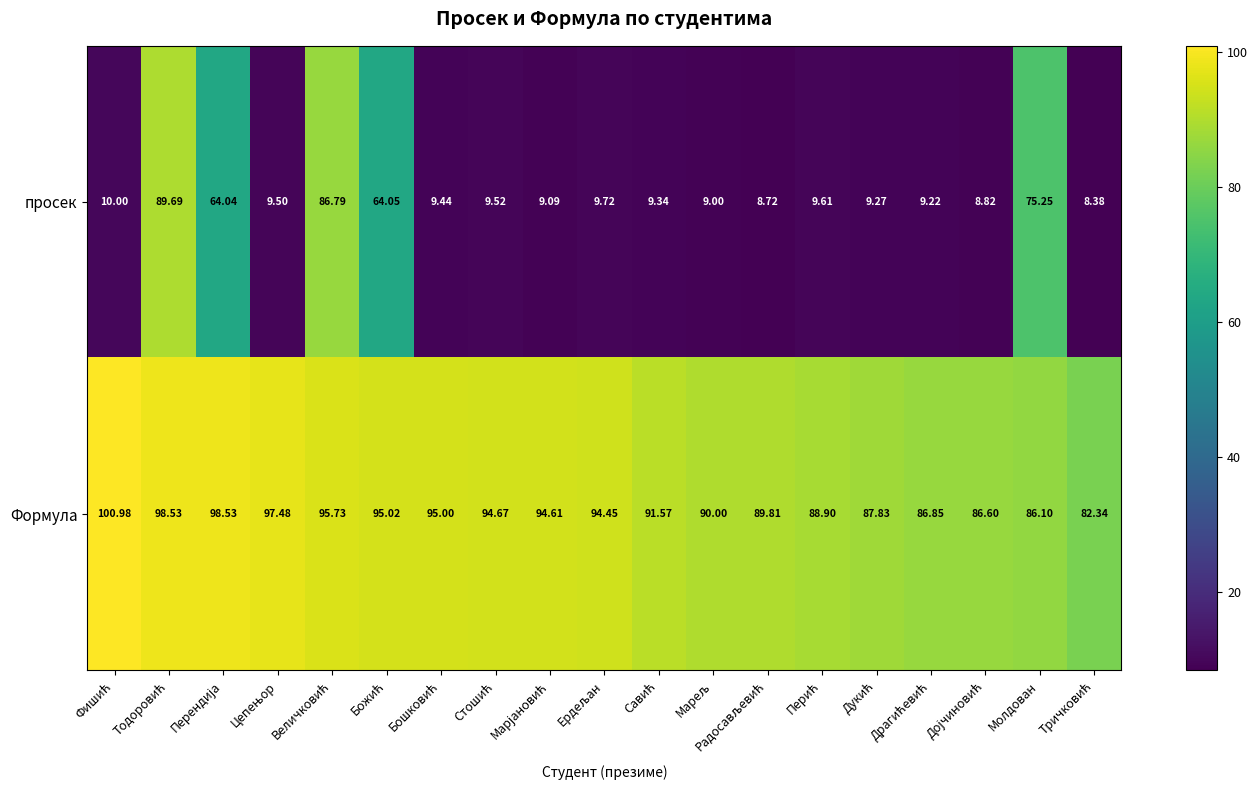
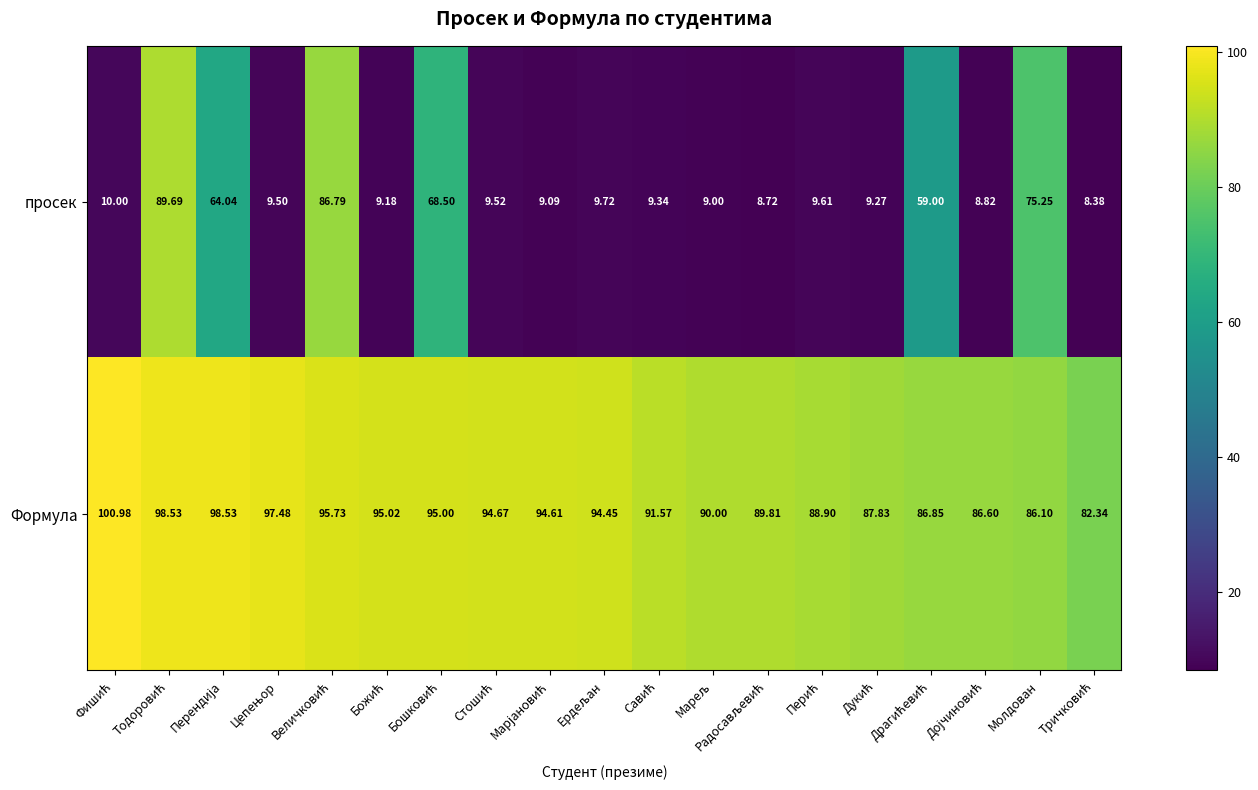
  {
    "просек": {
      "Фишић": 10.00,
      "Тодоровић": 89.69,
      "Перендија": 64.04,
      "Цепењор": 9.50,
      "Величковић": 86.79,
-     "Божић": 64.05,
-     "Бошковић": 9.44,
+     "Божић": 9.18,
+     "Бошковић": 68.50,
      "Стошић": 9.52,
      "Марјановић": 9.09,
      "Ердељан": 9.72,
      "Савић": 9.34,
      "Марељ": 9.00,
      "Радосављевић": 8.72,
      "Перић": 9.61,
      "Дукић": 9.27,
-     "Драгићевић": 9.22,
+     "Драгићевић": 59.00,
      "Дојчиновић": 8.82,
      "Молдован": 75.25,
      "Тричковић": 8.38
    },
    "Формула": {
      "Фишић": 100.98,
      "Тодоровић": 98.53,
      "Перендија": 98.53,
      "Цепењор": 97.48,
      "Величковић": 95.73,
      "Божић": 95.02,
      "Бошковић": 95.00,
      "Стошић": 94.67,
      "Марјановић": 94.61,
      "Ердељан": 94.45,
      "Савић": 91.57,
      "Марељ": 90.00,
      "Радосављевић": 89.81,
      "Перић": 88.90,
      "Дукић": 87.83,
      "Драгићевић": 86.85,
      "Дојчиновић": 86.60,
      "Молдован": 86.10,
      "Тричковић": 82.34
    }
  }
